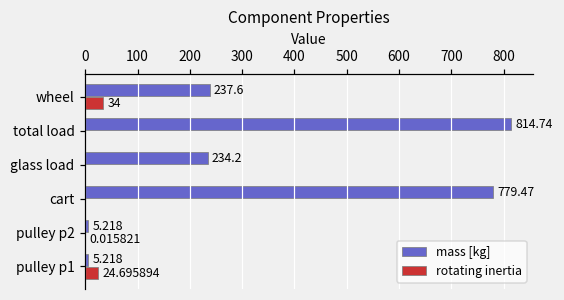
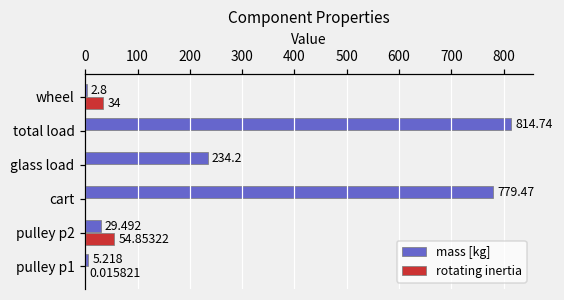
  {
    "mass [kg]": {
-     "wheel": 237.6,
+     "wheel": 2.8,
      "total load": 814.74,
      "glass load": 234.2,
      "cart": 779.47,
-     "pulley p2": 5.218,
+     "pulley p2": 29.492,
      "pulley p1": 5.218
    },
    "rotating inertia": {
      "wheel": 34,
-     "pulley p2": 0.015821,
-     "pulley p1": 24.695894
+     "pulley p2": 54.85322,
+     "pulley p1": 0.015821
    }
  }
